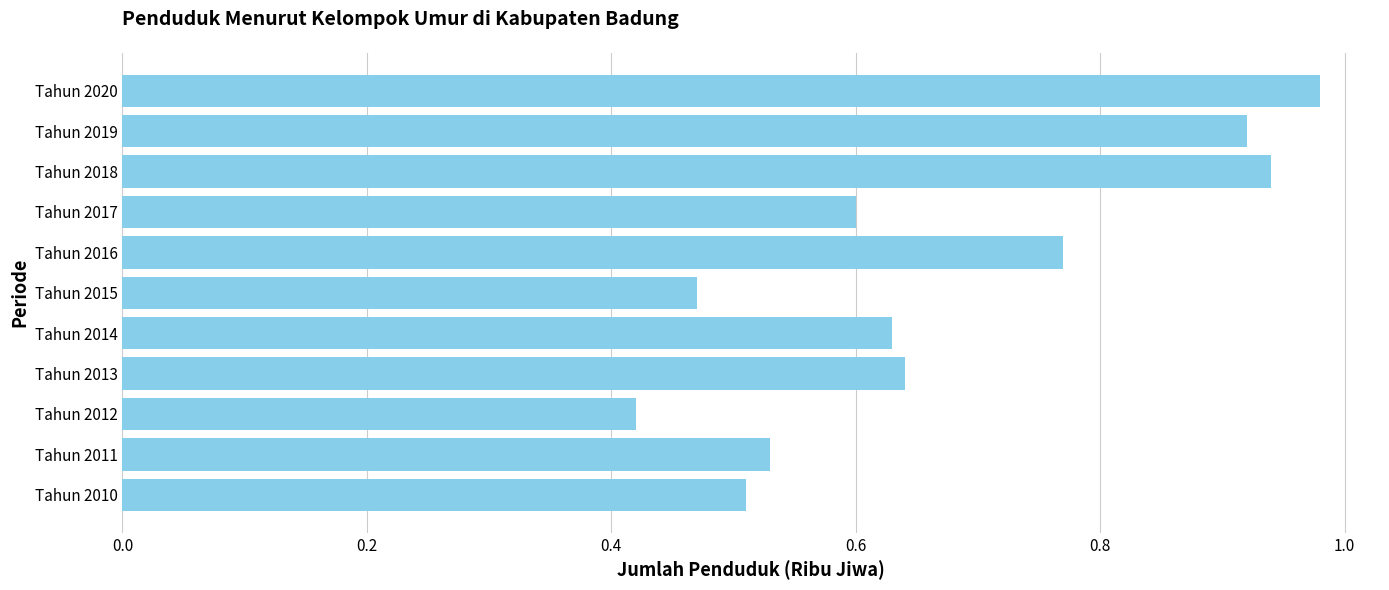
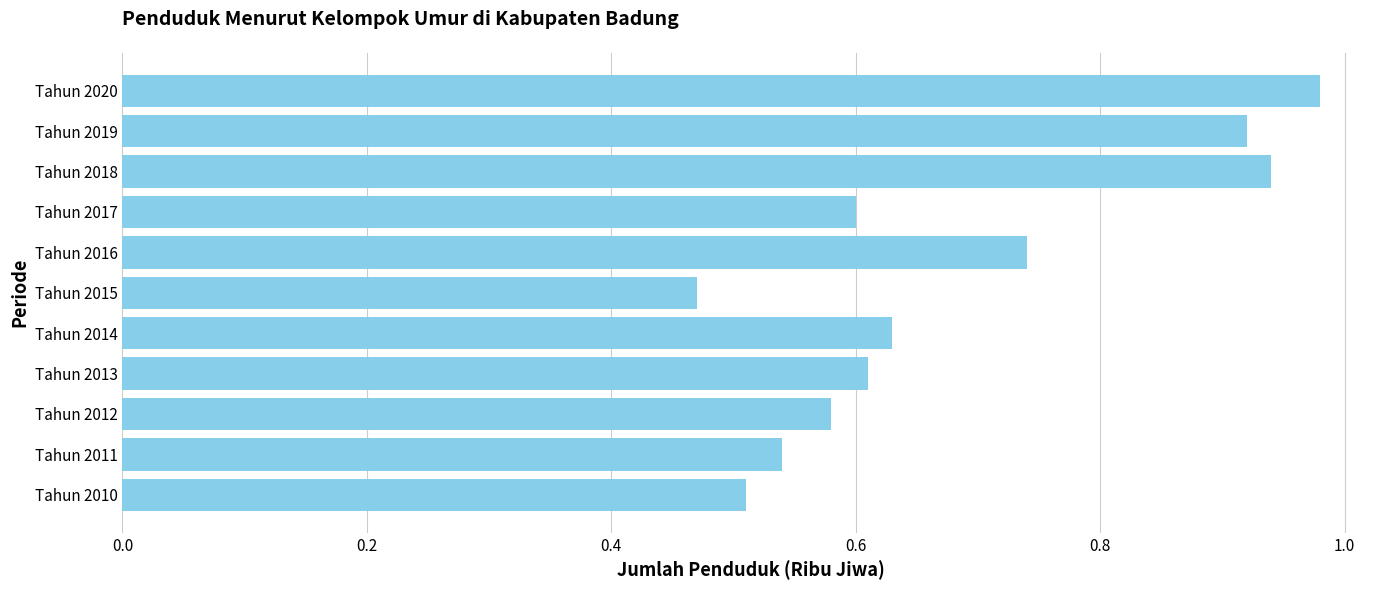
  {
    "Tahun 2020": 0.98,
    "Tahun 2019": 0.92,
    "Tahun 2018": 0.94,
    "Tahun 2017": 0.60,
-   "Tahun 2016": 0.77,
+   "Tahun 2016": 0.74,
    "Tahun 2015": 0.47,
    "Tahun 2014": 0.63,
-   "Tahun 2013": 0.64,
-   "Tahun 2012": 0.42,
-   "Tahun 2011": 0.53,
+   "Tahun 2013": 0.61,
+   "Tahun 2012": 0.58,
+   "Tahun 2011": 0.54,
    "Tahun 2010": 0.51
  }
